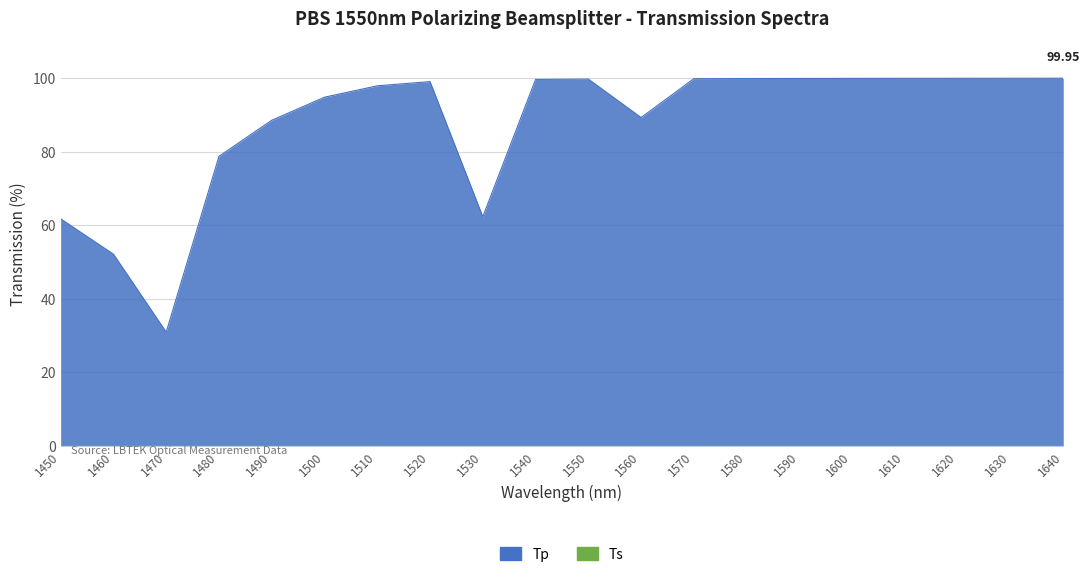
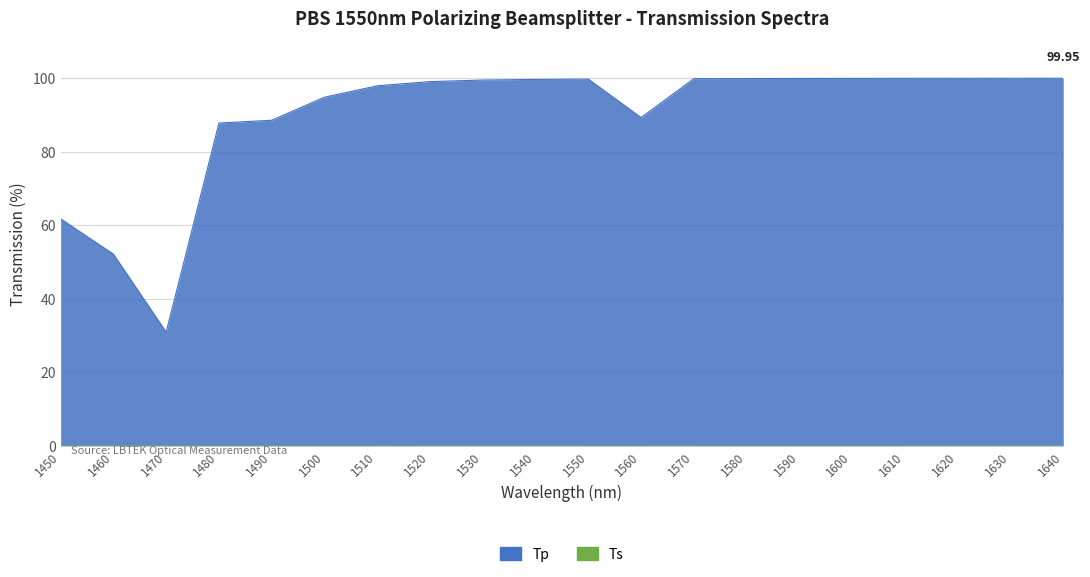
  {
    "Ts": {
      "1450": 0,
      "1460": 0,
      "1470": 0,
      "1480": 0,
      "1490": 0,
      "1500": 0,
      "1510": 0,
      "1520": 0,
      "1530": 0,
      "1540": 0,
      "1550": 0,
      "1560": 0,
      "1570": 0,
      "1580": 0,
      "1590": 0,
      "1600": 0,
      "1610": 0,
      "1620": 0,
      "1630": 0,
      "1640": 0
    },
    "Tp": {
      "1450": 62,
      "1460": 52,
      "1470": 31,
-     "1480": 79,
+     "1480": 88,
      "1490": 89,
      "1500": 95,
      "1510": 98,
      "1520": 99,
-     "1530": 62,
+     "1530": 99,
      "1540": 100,
      "1550": 100,
      "1560": 89,
      "1570": 100,
      "1580": 100,
      "1590": 100,
      "1600": 100,
      "1610": 100,
      "1620": 100,
      "1630": 100
    }
  }
